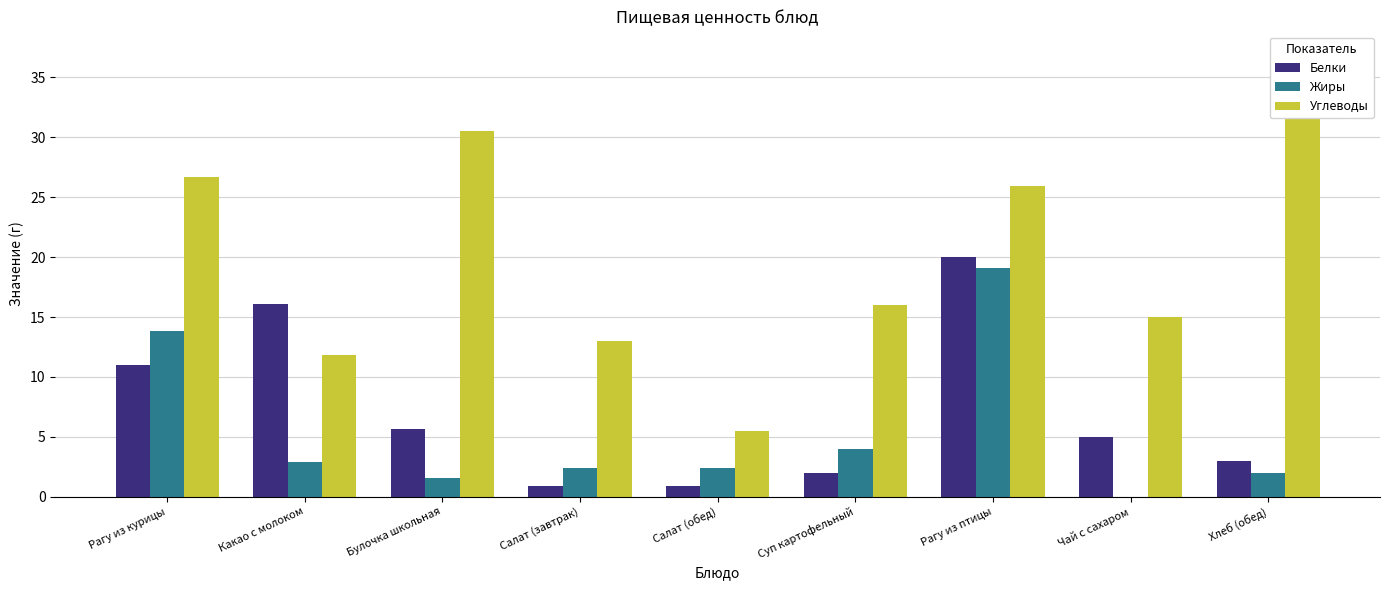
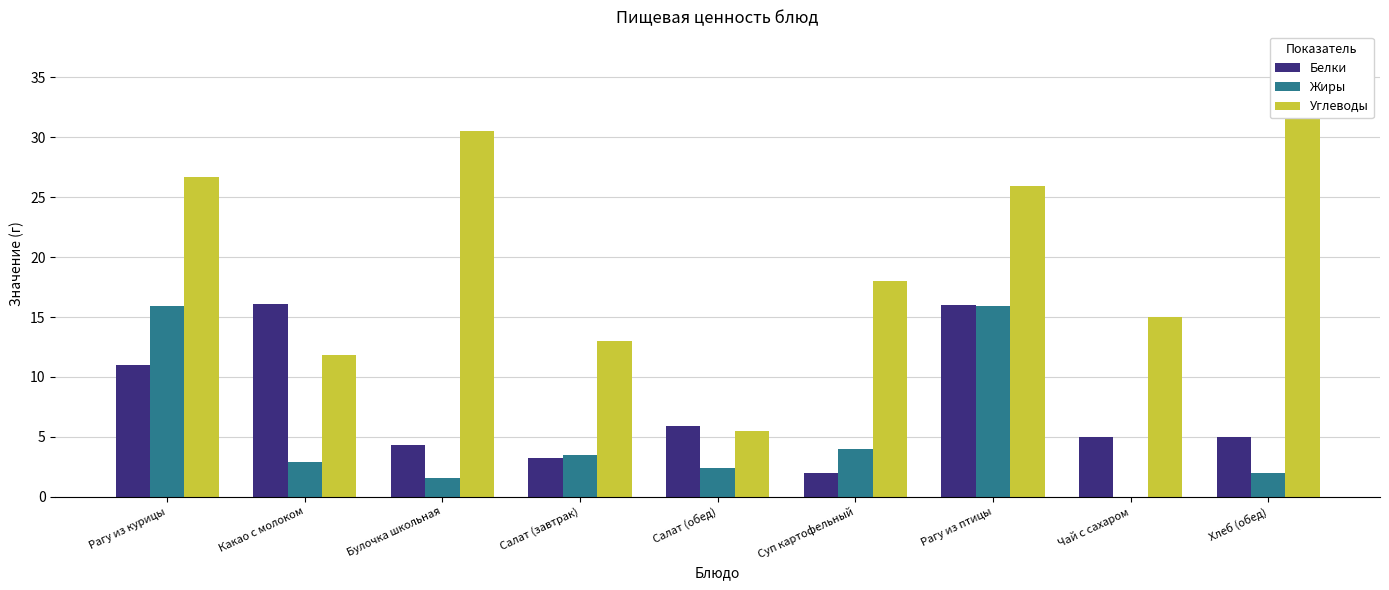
  {
    "Белки": {
      "Рагу из курицы": 11.0,
      "Какао с молоком": 16.1,
-     "Булочка школьная": 5.6,
-     "Салат (завтрак)": 0.9,
-     "Салат (обед)": 0.9,
+     "Булочка школьная": 4.3,
+     "Салат (завтрак)": 3.2,
+     "Салат (обед)": 5.9,
      "Суп картофельный": 2.0,
-     "Рагу из птицы": 20,
+     "Рагу из птицы": 16,
      "Чай с сахаром": 5.0,
-     "Хлеб (обед)": 3
+     "Хлеб (обед)": 5
    },
    "Жиры": {
-     "Рагу из курицы": 13.8,
+     "Рагу из курицы": 15.9,
      "Какао с молоком": 2.9,
      "Булочка школьная": 1.6,
-     "Салат (завтрак)": 2.4,
+     "Салат (завтрак)": 3.5,
      "Салат (обед)": 2.4,
      "Суп картофельный": 4.0,
-     "Рагу из птицы": 19.1,
+     "Рагу из птицы": 15.9,
      "Чай с сахаром": 0.0,
      "Хлеб (обед)": 2.0
    },
    "Углеводы": {
      "Рагу из курицы": 26.7,
      "Какао с молоком": 12,
      "Булочка школьная": 30.5,
      "Салат (завтрак)": 13,
      "Салат (обед)": 5.5,
-     "Суп картофельный": 16,
+     "Суп картофельный": 18,
      "Рагу из птицы": 26,
      "Чай с сахаром": 15
    }
  }
